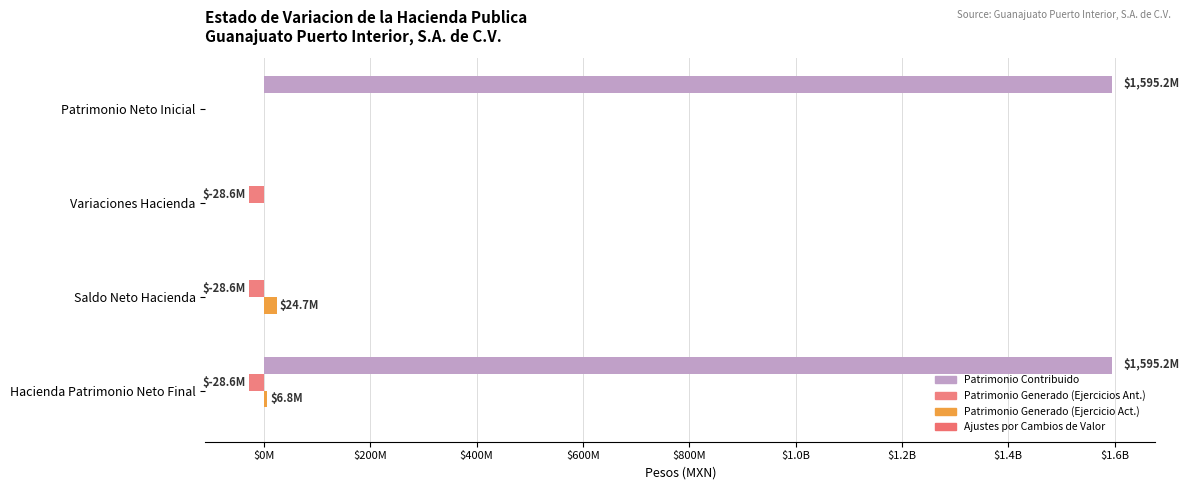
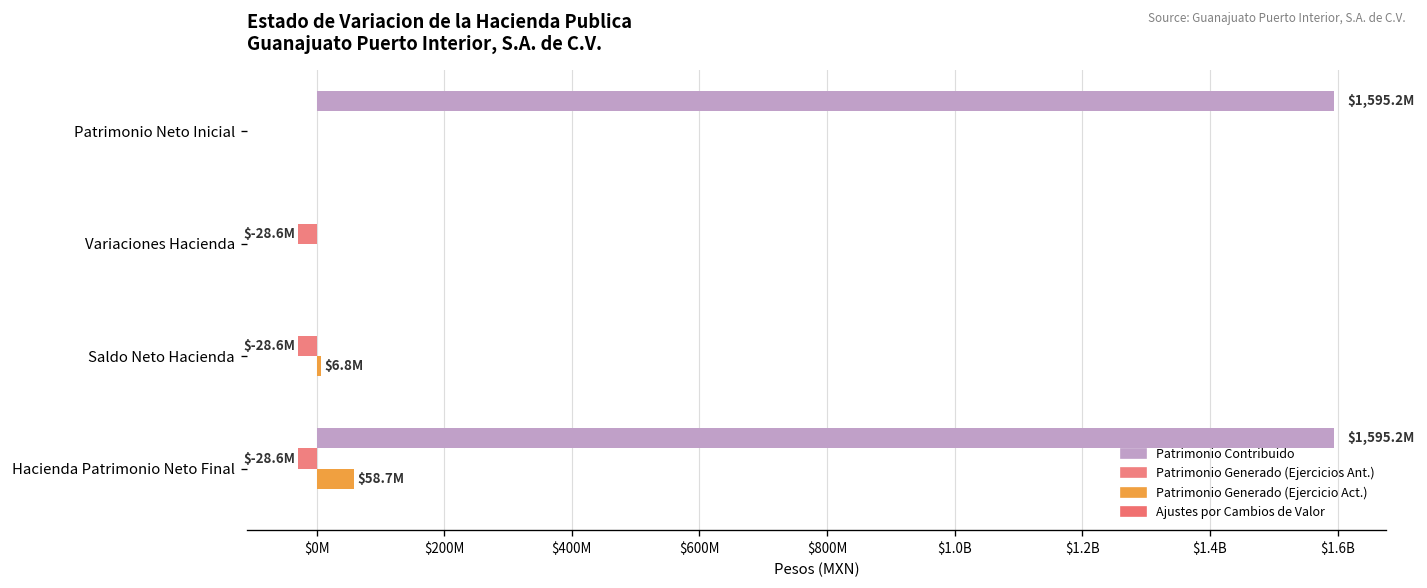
  {
    "Patrimonio Contribuido": {
      "Patrimonio Neto Inicial": "$1,595.2M",
      "Hacienda Patrimonio Neto Final": "$1,595.2M"
    },
    "Patrimonio Generado (Ejercicio Act.)": {
-     "Saldo Neto Hacienda": "$24.7M",
-     "Hacienda Patrimonio Neto Final": "$6.8M"
+     "Saldo Neto Hacienda": "$6.8M",
+     "Hacienda Patrimonio Neto Final": "$58.7M"
    }
  }
